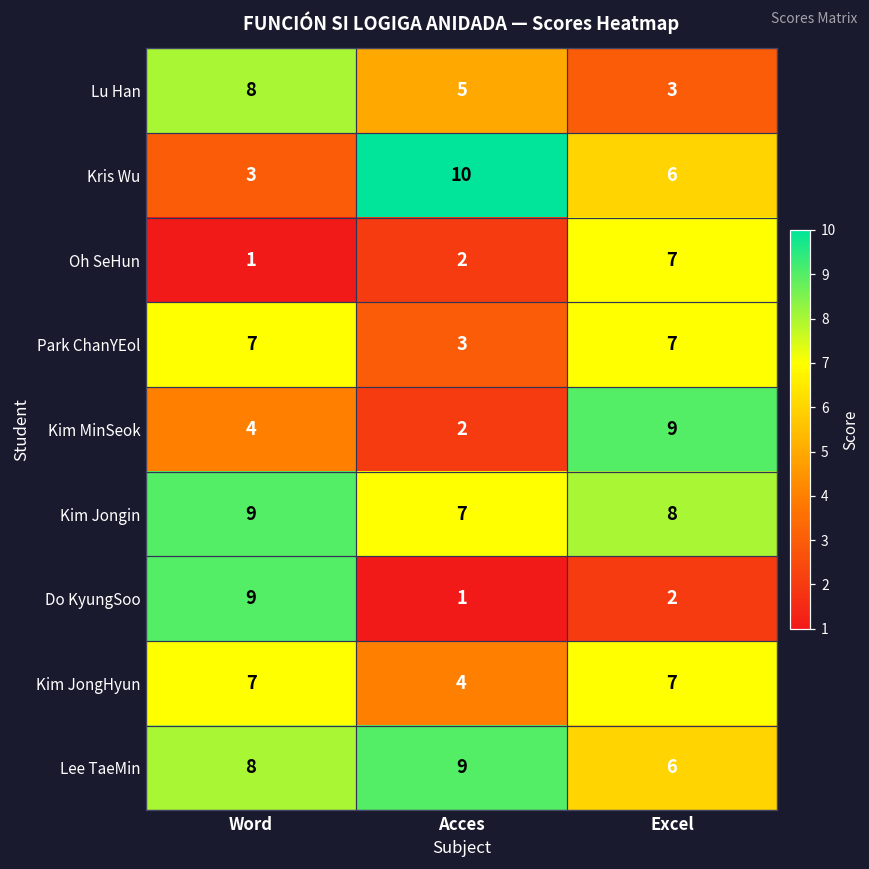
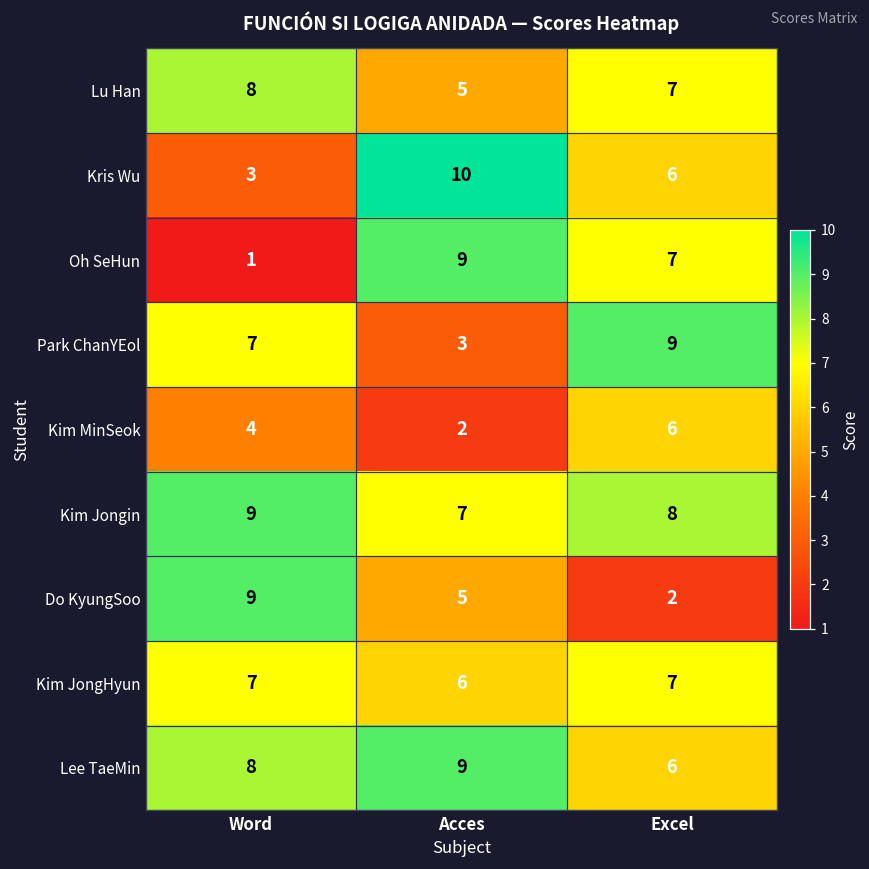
  {
    "Lu Han": {
      "Word": 8,
      "Acces": 5,
-     "Excel": 3
+     "Excel": 7
    },
    "Kris Wu": {
      "Word": 3,
      "Acces": 10,
      "Excel": 6
    },
    "Oh SeHun": {
      "Word": 1,
-     "Acces": 2,
+     "Acces": 9,
      "Excel": 7
    },
    "Park ChanYEol": {
      "Word": 7,
      "Acces": 3,
-     "Excel": 7
+     "Excel": 9
    },
    "Kim MinSeok": {
      "Word": 4,
      "Acces": 2,
-     "Excel": 9
+     "Excel": 6
    },
    "Kim Jongin": {
      "Word": 9,
      "Acces": 7,
      "Excel": 8
    },
    "Do KyungSoo": {
      "Word": 9,
-     "Acces": 1,
+     "Acces": 5,
      "Excel": 2
    },
    "Kim JongHyun": {
      "Word": 7,
-     "Acces": 4,
+     "Acces": 6,
      "Excel": 7
    },
    "Lee TaeMin": {
      "Word": 8,
      "Acces": 9,
      "Excel": 6
    }
  }
